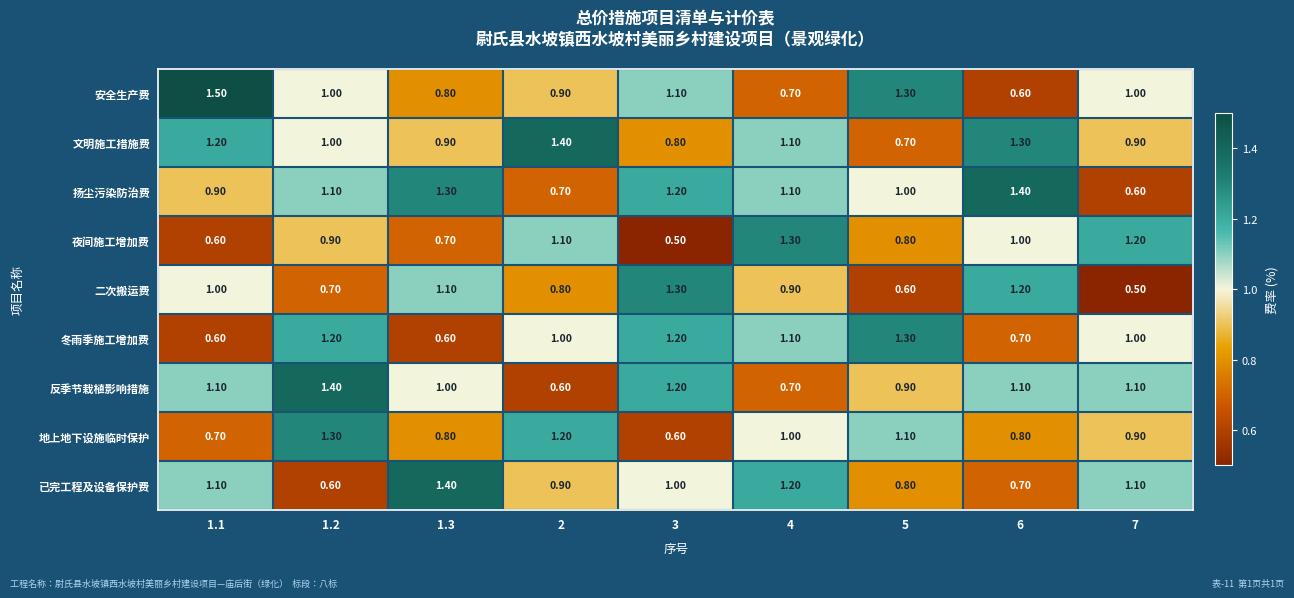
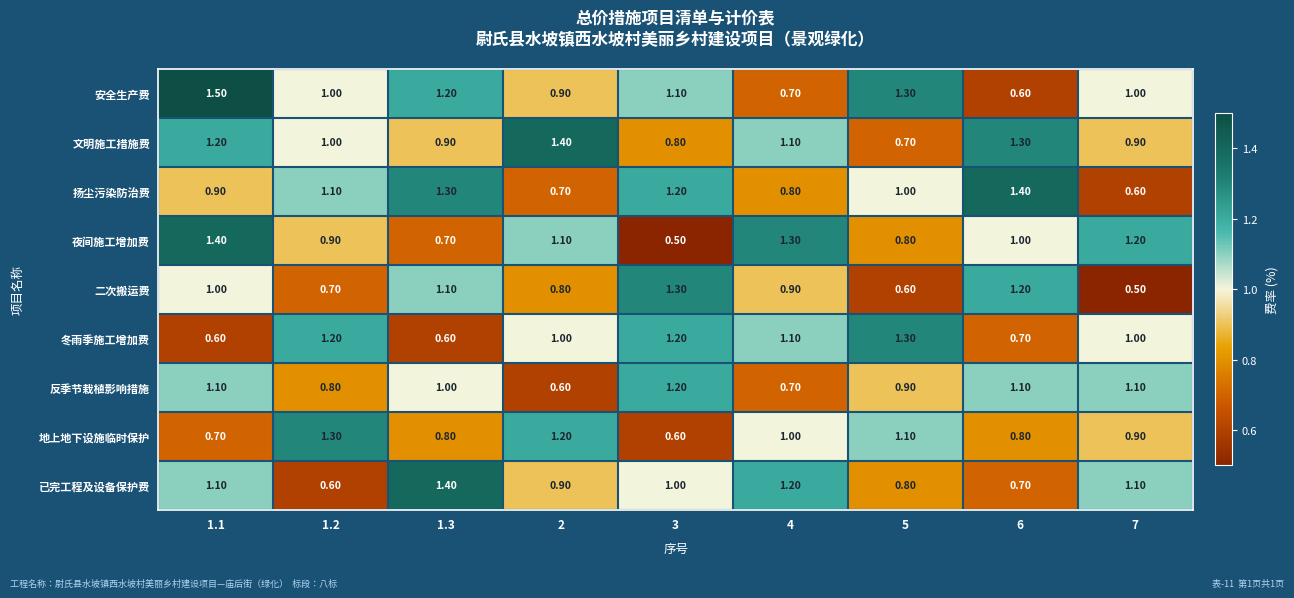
  {
    "安全生产费": {
      "1.1": 1.50,
      "1.2": 1.00,
-     "1.3": 0.80,
+     "1.3": 1.20,
      "2": 0.90,
      "3": 1.10,
      "4": 0.70,
      "5": 1.30,
      "6": 0.60,
      "7": 1.00
    },
    "文明施工措施费": {
      "1.1": 1.20,
      "1.2": 1.00,
      "1.3": 0.90,
      "2": 1.40,
      "3": 0.80,
      "4": 1.10,
      "5": 0.70,
      "6": 1.30,
      "7": 0.90
    },
    "扬尘污染防治费": {
      "1.1": 0.90,
      "1.2": 1.10,
      "1.3": 1.30,
      "2": 0.70,
      "3": 1.20,
-     "4": 1.10,
+     "4": 0.80,
      "5": 1.00,
      "6": 1.40,
      "7": 0.60
    },
    "夜间施工增加费": {
-     "1.1": 0.60,
+     "1.1": 1.40,
      "1.2": 0.90,
      "1.3": 0.70,
      "2": 1.10,
      "3": 0.50,
      "4": 1.30,
      "5": 0.80,
      "6": 1.00,
      "7": 1.20
    },
    "二次搬运费": {
      "1.1": 1.00,
      "1.2": 0.70,
      "1.3": 1.10,
      "2": 0.80,
      "3": 1.30,
      "4": 0.90,
      "5": 0.60,
      "6": 1.20,
      "7": 0.50
    },
    "冬雨季施工增加费": {
      "1.1": 0.60,
      "1.2": 1.20,
      "1.3": 0.60,
      "2": 1.00,
      "3": 1.20,
      "4": 1.10,
      "5": 1.30,
      "6": 0.70,
      "7": 1.00
    },
    "反季节栽植影响措施": {
      "1.1": 1.10,
-     "1.2": 1.40,
+     "1.2": 0.80,
      "1.3": 1.00,
      "2": 0.60,
      "3": 1.20,
      "4": 0.70,
      "5": 0.90,
      "6": 1.10,
      "7": 1.10
    },
    "地上地下设施临时保护": {
      "1.1": 0.70,
      "1.2": 1.30,
      "1.3": 0.80,
      "2": 1.20,
      "3": 0.60,
      "4": 1.00,
      "5": 1.10,
      "6": 0.80,
      "7": 0.90
    },
    "已完工程及设备保护费": {
      "1.1": 1.10,
      "1.2": 0.60,
      "1.3": 1.40,
      "2": 0.90,
      "3": 1.00,
      "4": 1.20,
      "5": 0.80,
      "6": 0.70,
      "7": 1.10
    }
  }
